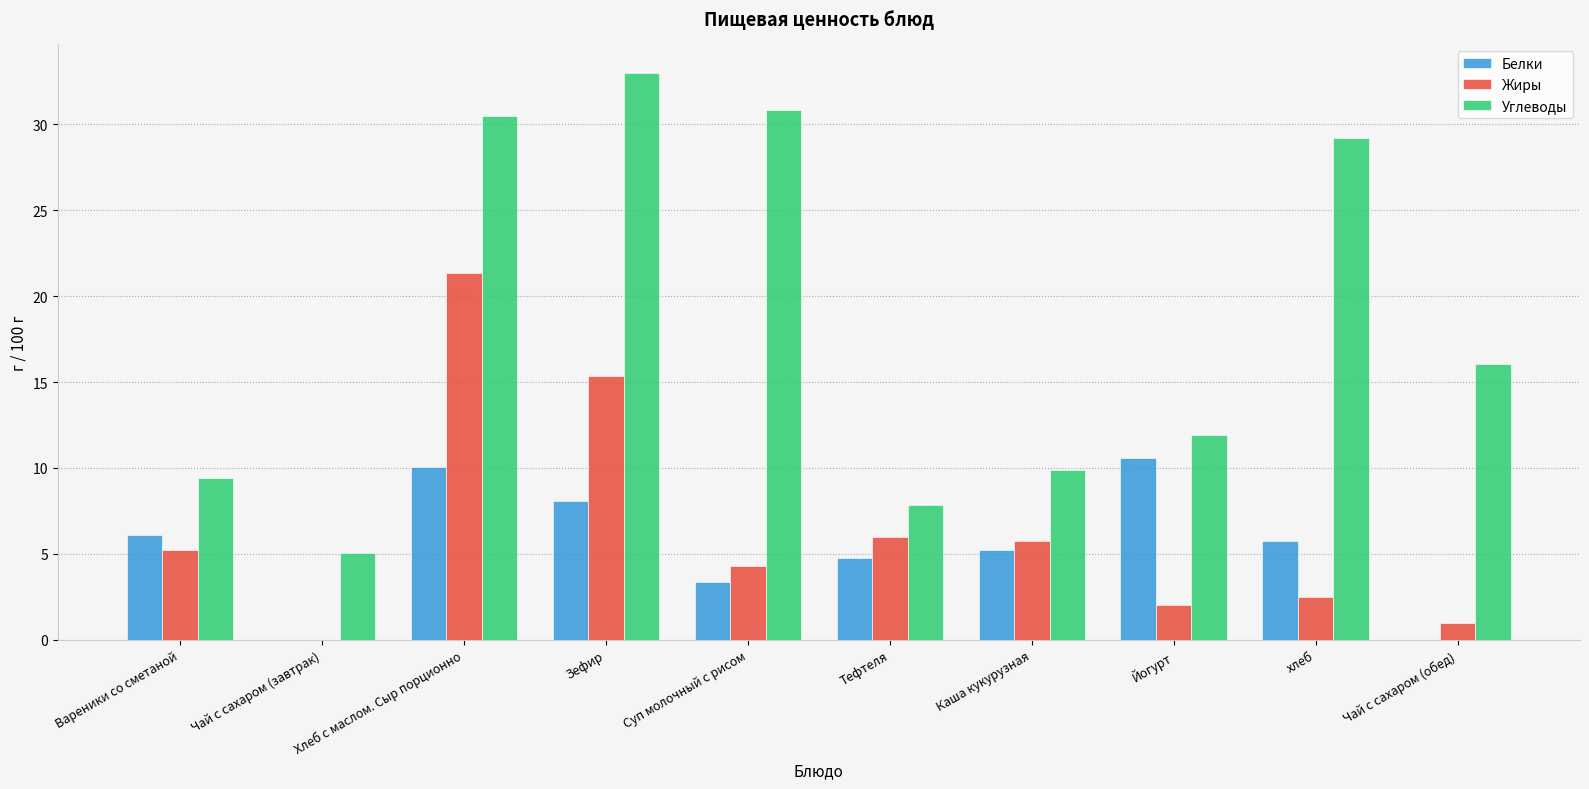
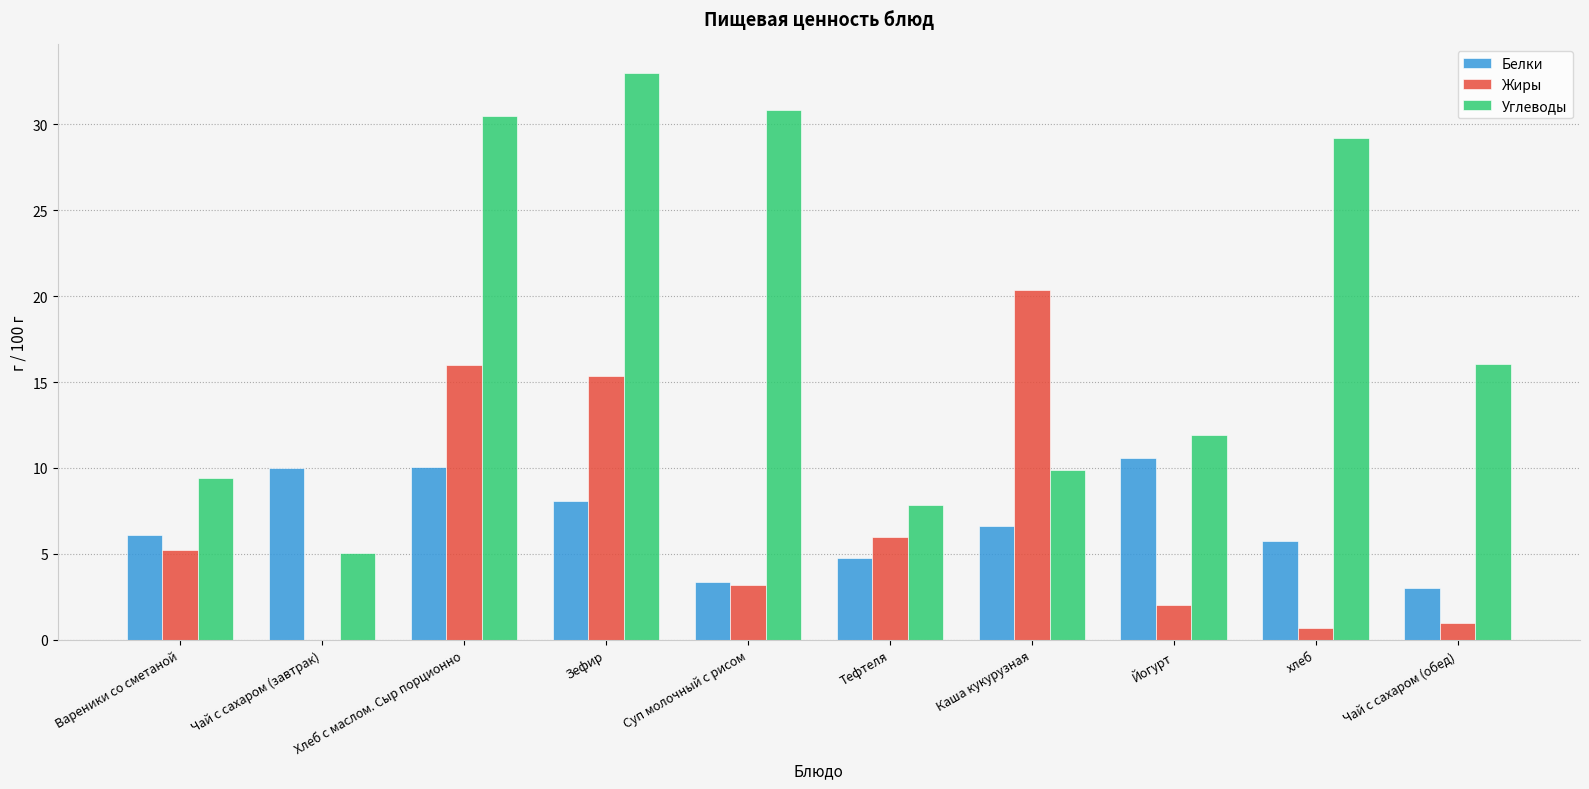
  {
    "Белки": {
      "Вареники со сметаной": 6.1,
-     "Чай с сахаром (завтрак)": 0,
+     "Чай с сахаром (завтрак)": 10,
      "Хлеб с маслом. Сыр порционно": 10.0,
      "Зефир": 8.1,
      "Суп молочный с рисом": 3.4,
      "Тефтеля": 4.8,
-     "Каша кукурузная": 5.2,
+     "Каша кукурузная": 6.6,
      "Йогурт": 10.6,
      "хлеб": 5.8,
-     "Чай с сахаром (обед)": 0
+     "Чай с сахаром (обед)": 3
    },
    "Жиры": {
      "Вареники со сметаной": 5.2,
      "Чай с сахаром (завтрак)": 0.0,
-     "Хлеб с маслом. Сыр порционно": 21.4,
+     "Хлеб с маслом. Сыр порционно": 16.0,
      "Зефир": 15.4,
-     "Суп молочный с рисом": 4.3,
+     "Суп молочный с рисом": 3.2,
      "Тефтеля": 6.0,
-     "Каша кукурузная": 5.7,
+     "Каша кукурузная": 20.4,
      "Йогурт": 2.0,
-     "хлеб": 2.5,
+     "хлеб": 0.7,
      "Чай с сахаром (обед)": 1.0
    },
    "Углеводы": {
      "Вареники со сметаной": 9.4,
      "Чай с сахаром (завтрак)": 5.0,
      "Хлеб с маслом. Сыр порционно": 30.5,
      "Зефир": 33.0,
      "Суп молочный с рисом": 30.8,
      "Тефтеля": 7.9,
      "Каша кукурузная": 9.9,
      "Йогурт": 11.9,
      "хлеб": 29.2,
      "Чай с сахаром (обед)": 16.0
    }
  }
